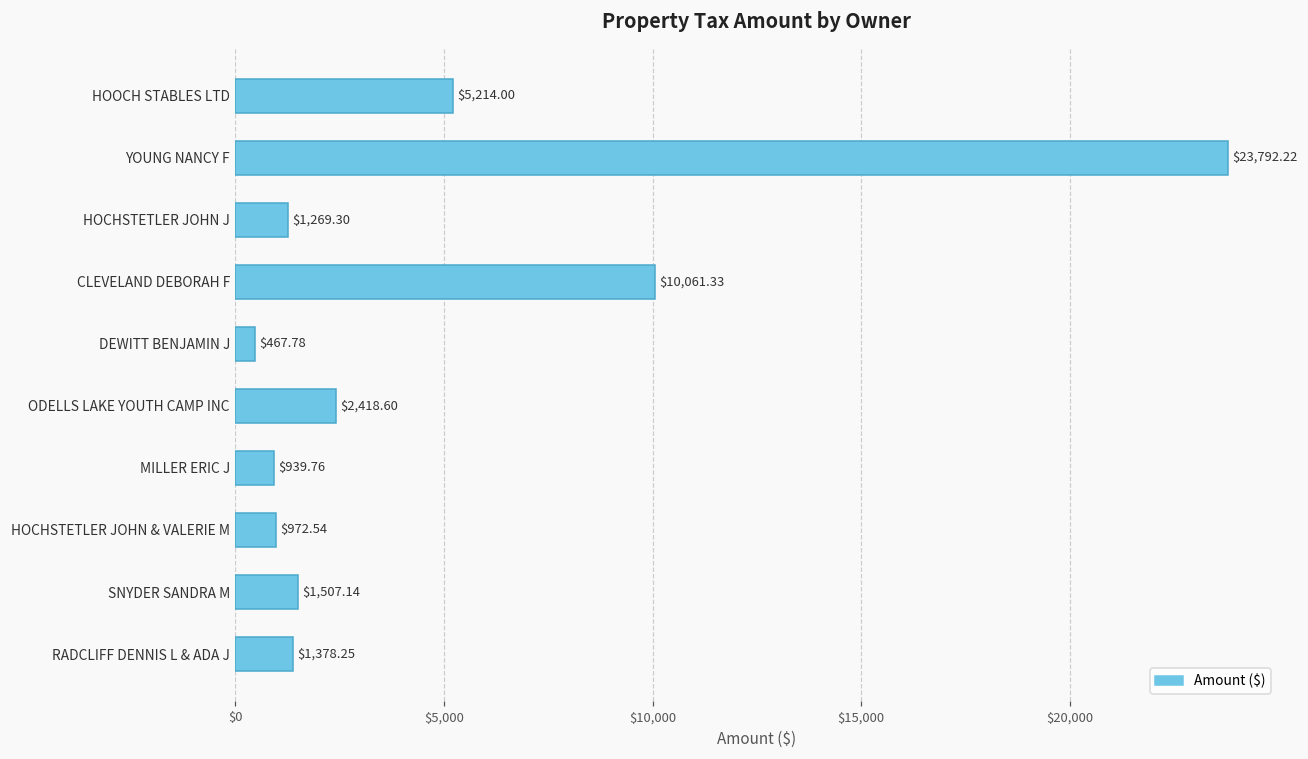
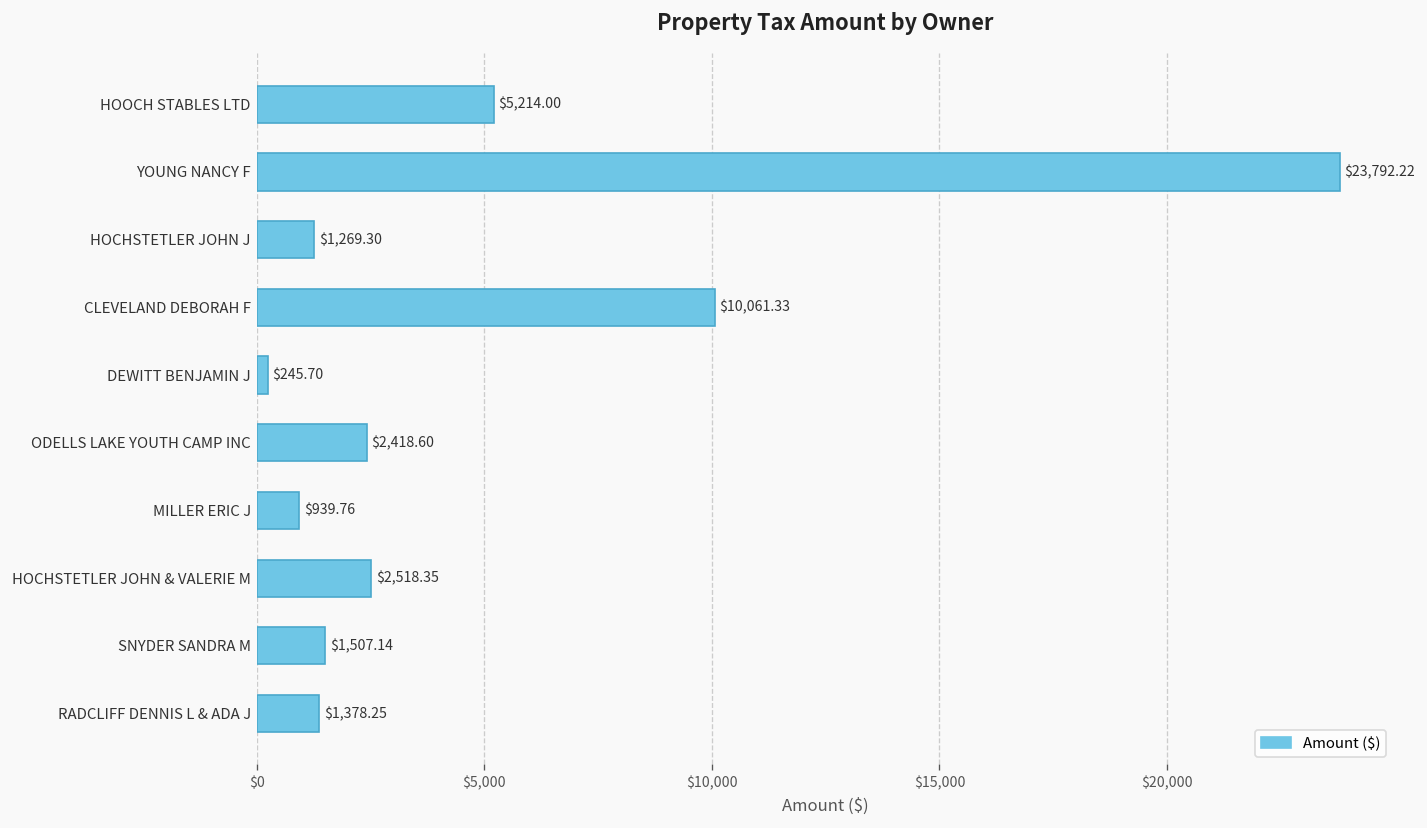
  {
    "HOOCH STABLES LTD": "$5,214.00",
    "YOUNG NANCY F": "$23,792.22",
    "HOCHSTETLER JOHN J": "$1,269.30",
    "CLEVELAND DEBORAH F": "$10,061.33",
-   "DEWITT BENJAMIN J": "$467.78",
+   "DEWITT BENJAMIN J": "$245.70",
    "ODELLS LAKE YOUTH CAMP INC": "$2,418.60",
    "MILLER ERIC J": "$939.76",
-   "HOCHSTETLER JOHN & VALERIE M": "$972.54",
+   "HOCHSTETLER JOHN & VALERIE M": "$2,518.35",
    "SNYDER SANDRA M": "$1,507.14",
    "RADCLIFF DENNIS L & ADA J": "$1,378.25"
  }
